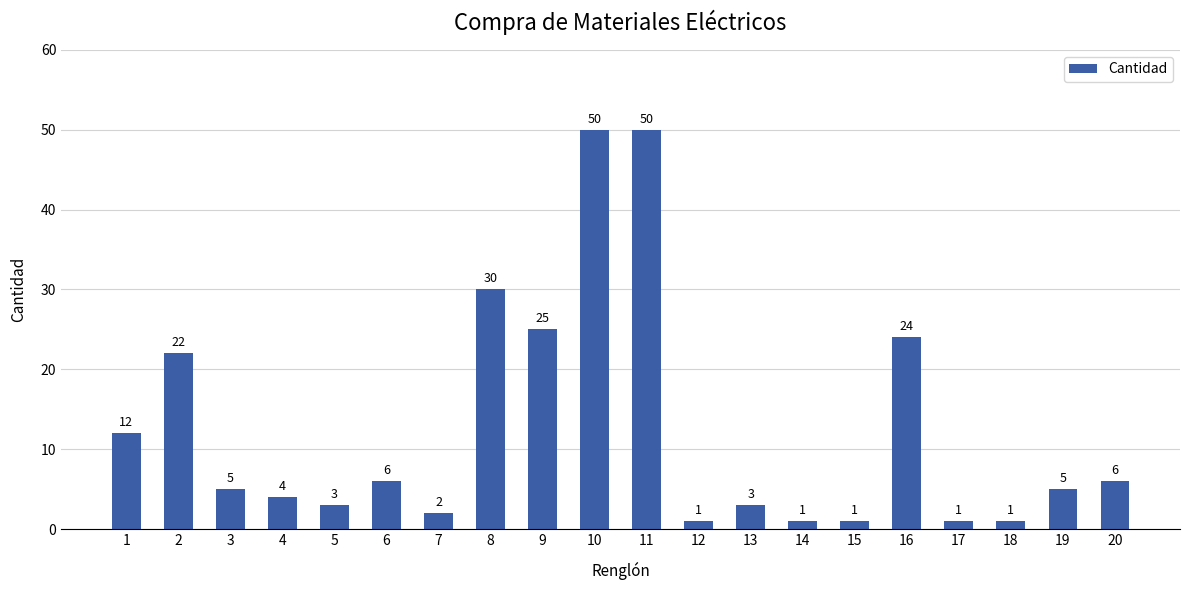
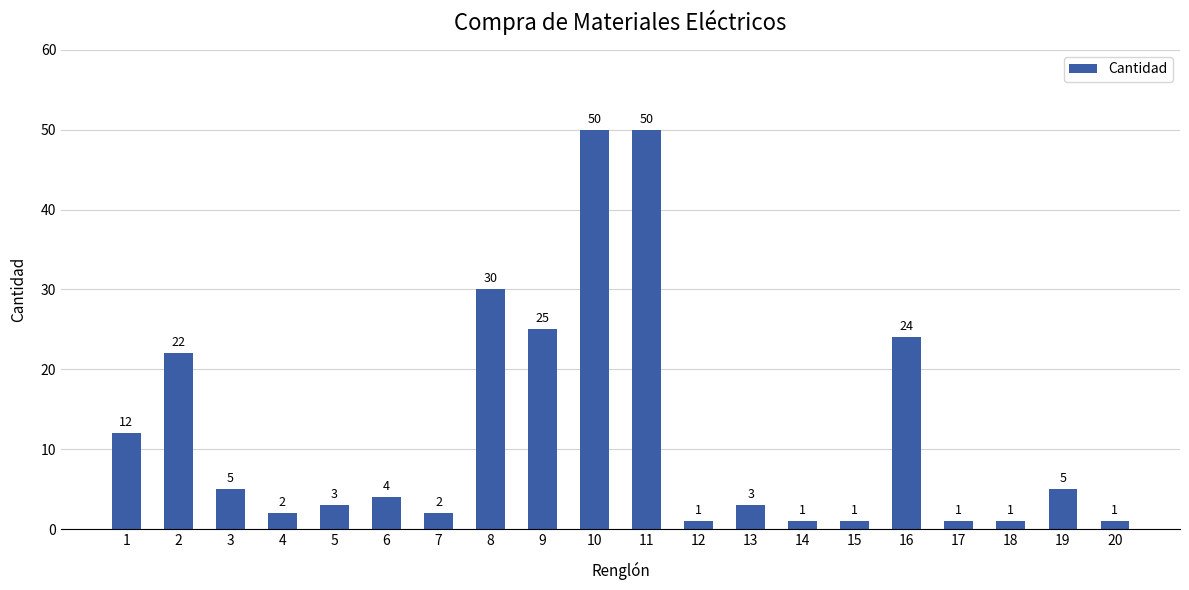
  {
    "1": 12,
    "2": 22,
    "3": 5,
-   "4": 4,
+   "4": 2,
    "5": 3,
-   "6": 6,
+   "6": 4,
    "7": 2,
    "8": 30,
    "9": 25,
    "10": 50,
    "11": 50,
    "12": 1,
    "13": 3,
    "14": 1,
    "15": 1,
    "16": 24,
    "17": 1,
    "18": 1,
    "19": 5,
-   "20": 6
+   "20": 1
  }
